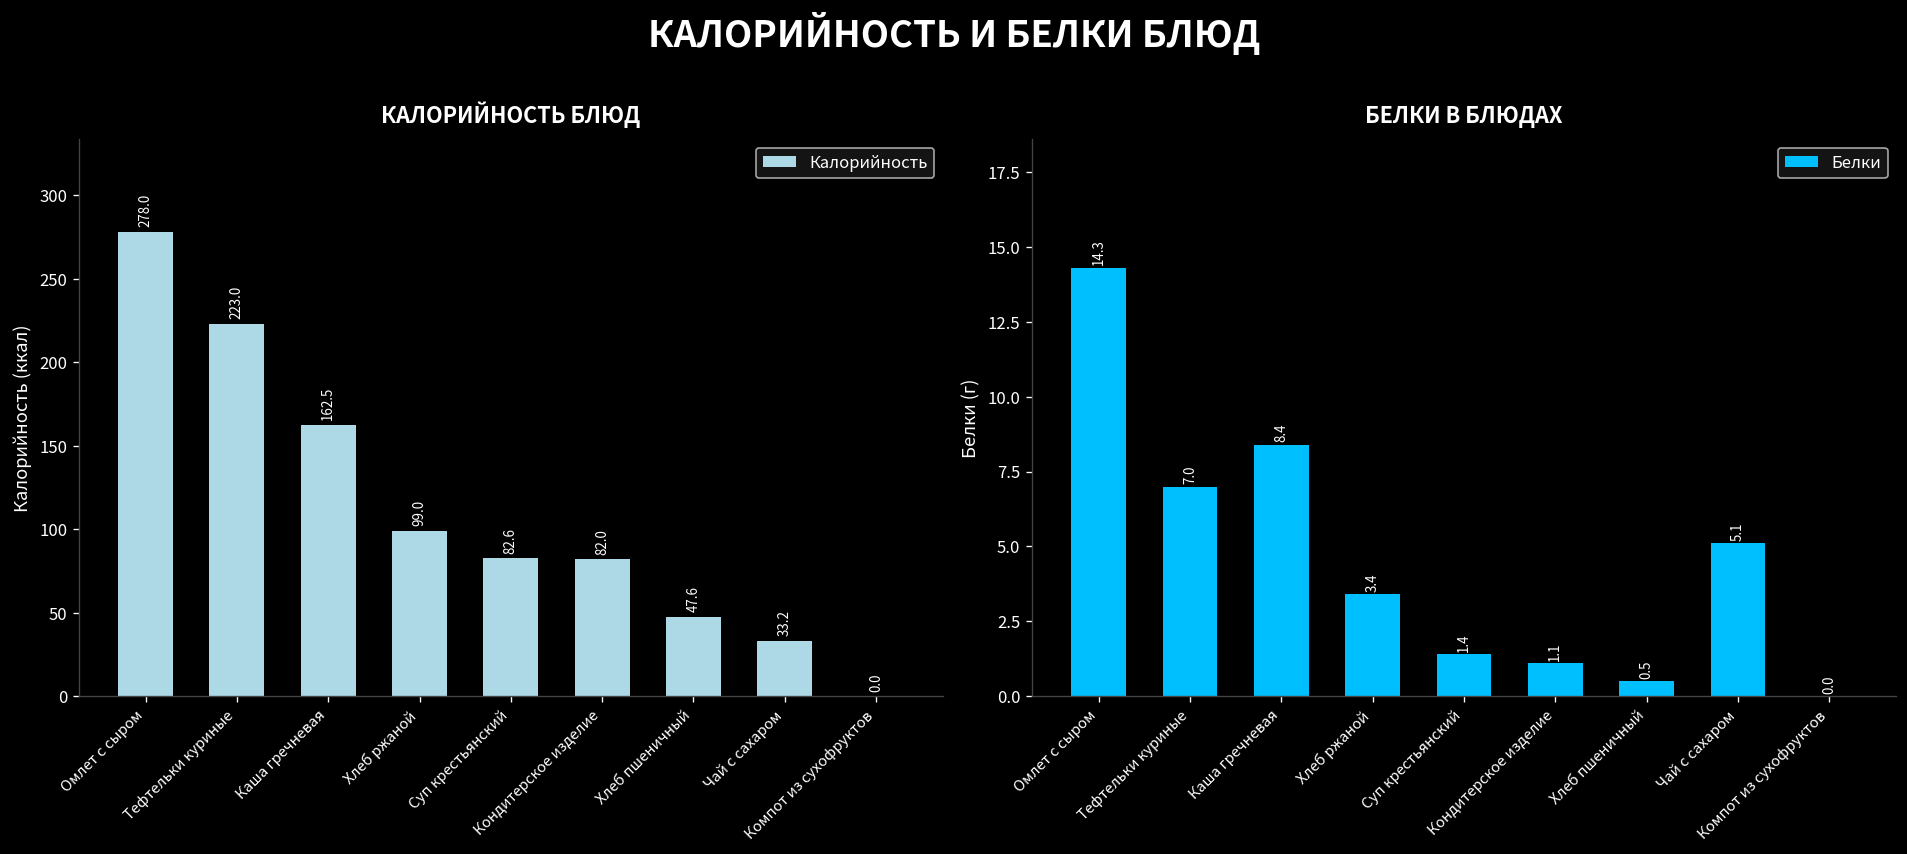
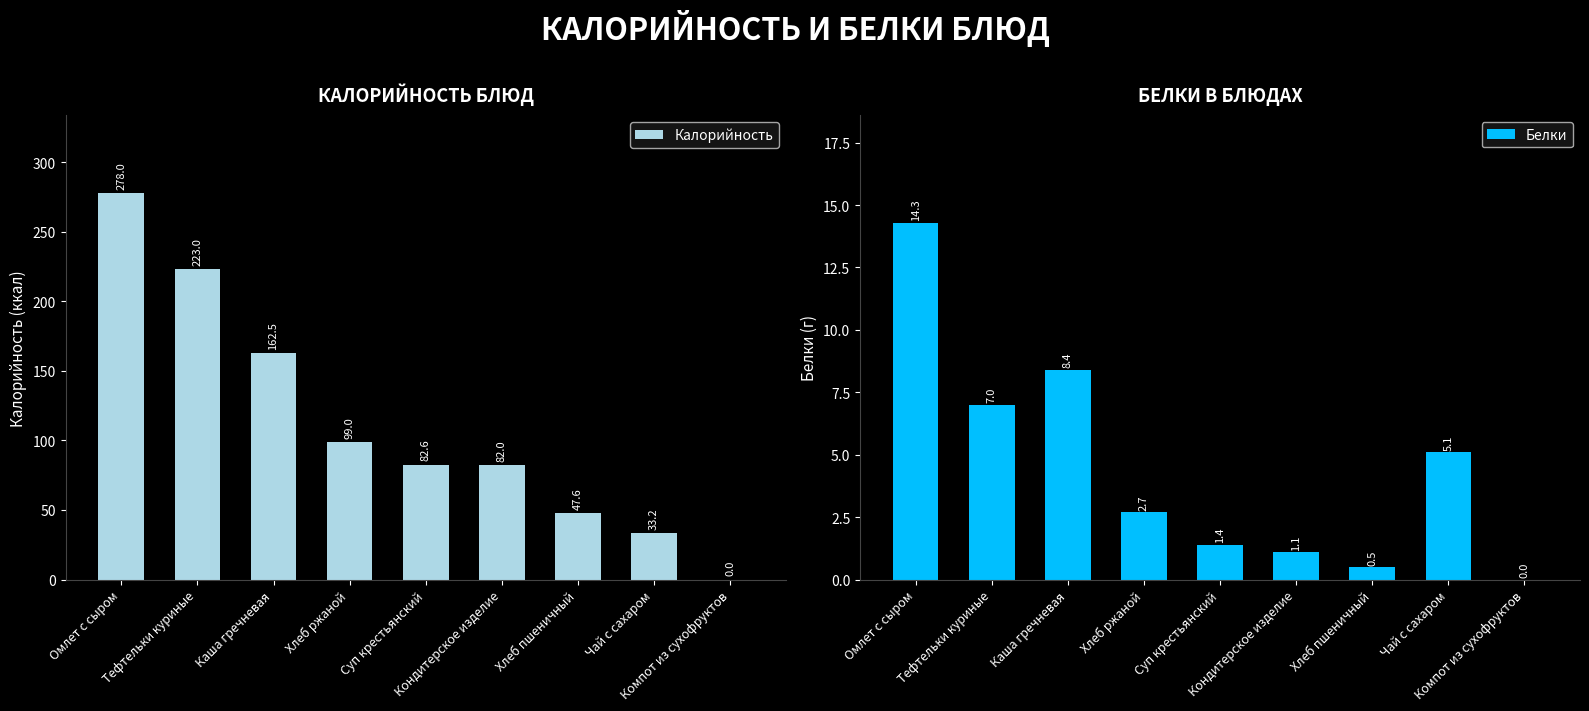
  {
    "КАЛОРИЙНОСТЬ БЛЮД": {
      "Омлет с сыром": 278.0,
      "Тефтельки куриные": 223.0,
      "Каша гречневая": 162.5,
      "Хлеб ржаной": 99.0,
      "Суп крестьянский": 82.6,
      "Кондитерское изделие": 82.0,
      "Хлеб пшеничный": 47.6,
      "Чай с сахаром": 33.2,
      "Компот из сухофруктов": 0.0
    },
    "БЕЛКИ В БЛЮДАХ": {
      "Омлет с сыром": 14.3,
      "Тефтельки куриные": 7.0,
      "Каша гречневая": 8.4,
-     "Хлеб ржаной": 3.4,
+     "Хлеб ржаной": 2.7,
      "Суп крестьянский": 1.4,
      "Кондитерское изделие": 1.1,
      "Хлеб пшеничный": 0.5,
      "Чай с сахаром": 5.1,
      "Компот из сухофруктов": 0.0
    }
  }
